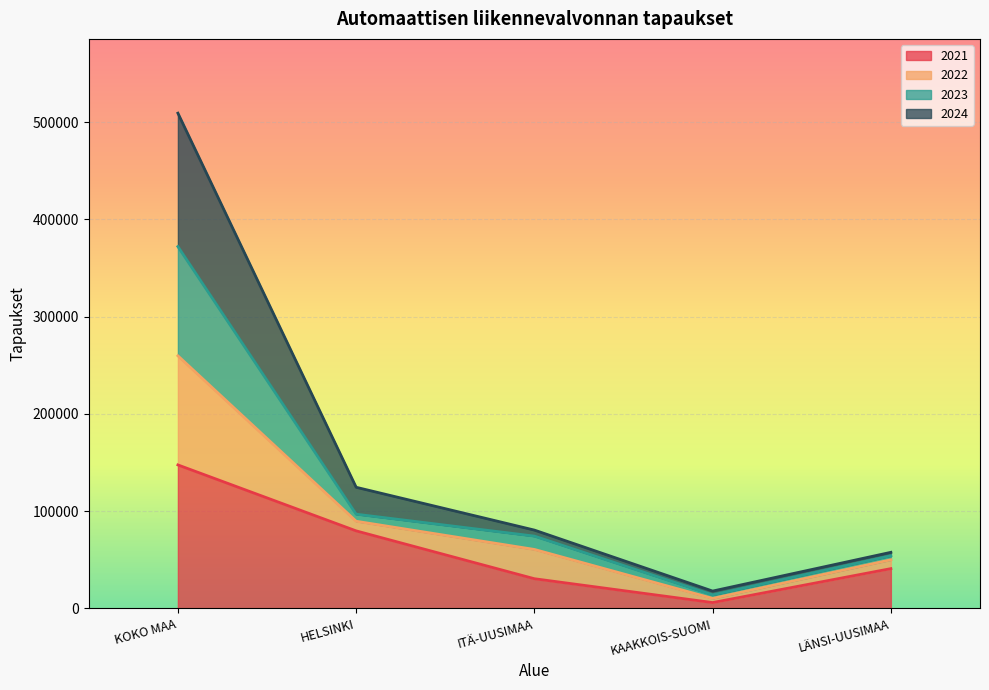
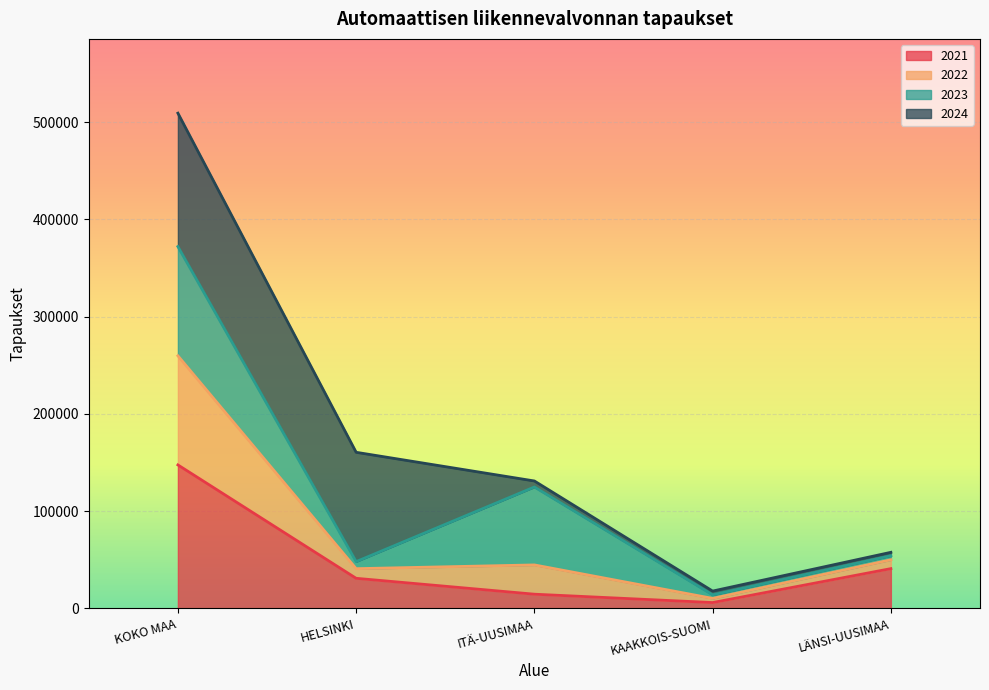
  {
    "2021": {
      "KOKO MAA": 150000,
-     "HELSINKI": 80000,
-     "ITÄ-UUSIMAA": 30000,
+     "HELSINKI": 30000,
+     "ITÄ-UUSIMAA": 10000,
      "KAAKKOIS-SUOMI": 10000,
      "LÄNSI-UUSIMAA": 40000
    },
    "2022": {
      "KOKO MAA": 110000,
      "HELSINKI": 10000,
      "ITÄ-UUSIMAA": 30000,
      "KAAKKOIS-SUOMI": 0,
      "LÄNSI-UUSIMAA": 10000
    },
    "2023": {
      "KOKO MAA": 110000,
      "HELSINKI": 10000,
-     "ITÄ-UUSIMAA": 10000,
+     "ITÄ-UUSIMAA": 80000,
      "KAAKKOIS-SUOMI": 0,
      "LÄNSI-UUSIMAA": 0
    },
    "2024": {
      "KOKO MAA": 140000,
-     "HELSINKI": 30000,
+     "HELSINKI": 110000,
      "ITÄ-UUSIMAA": 10000,
      "KAAKKOIS-SUOMI": 0,
      "LÄNSI-UUSIMAA": 0
    }
  }
